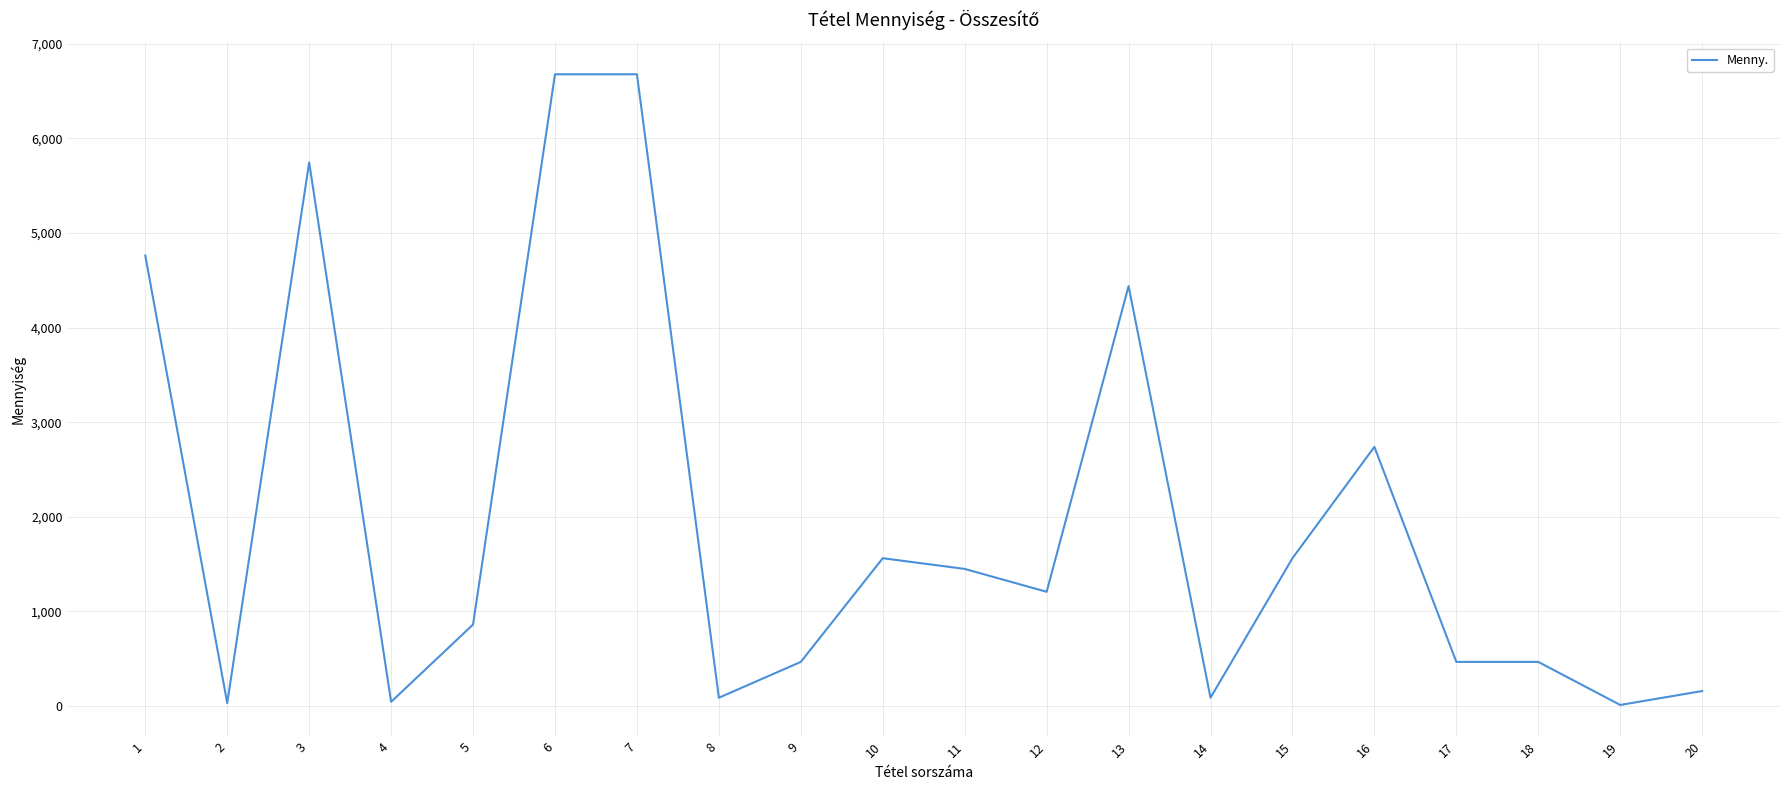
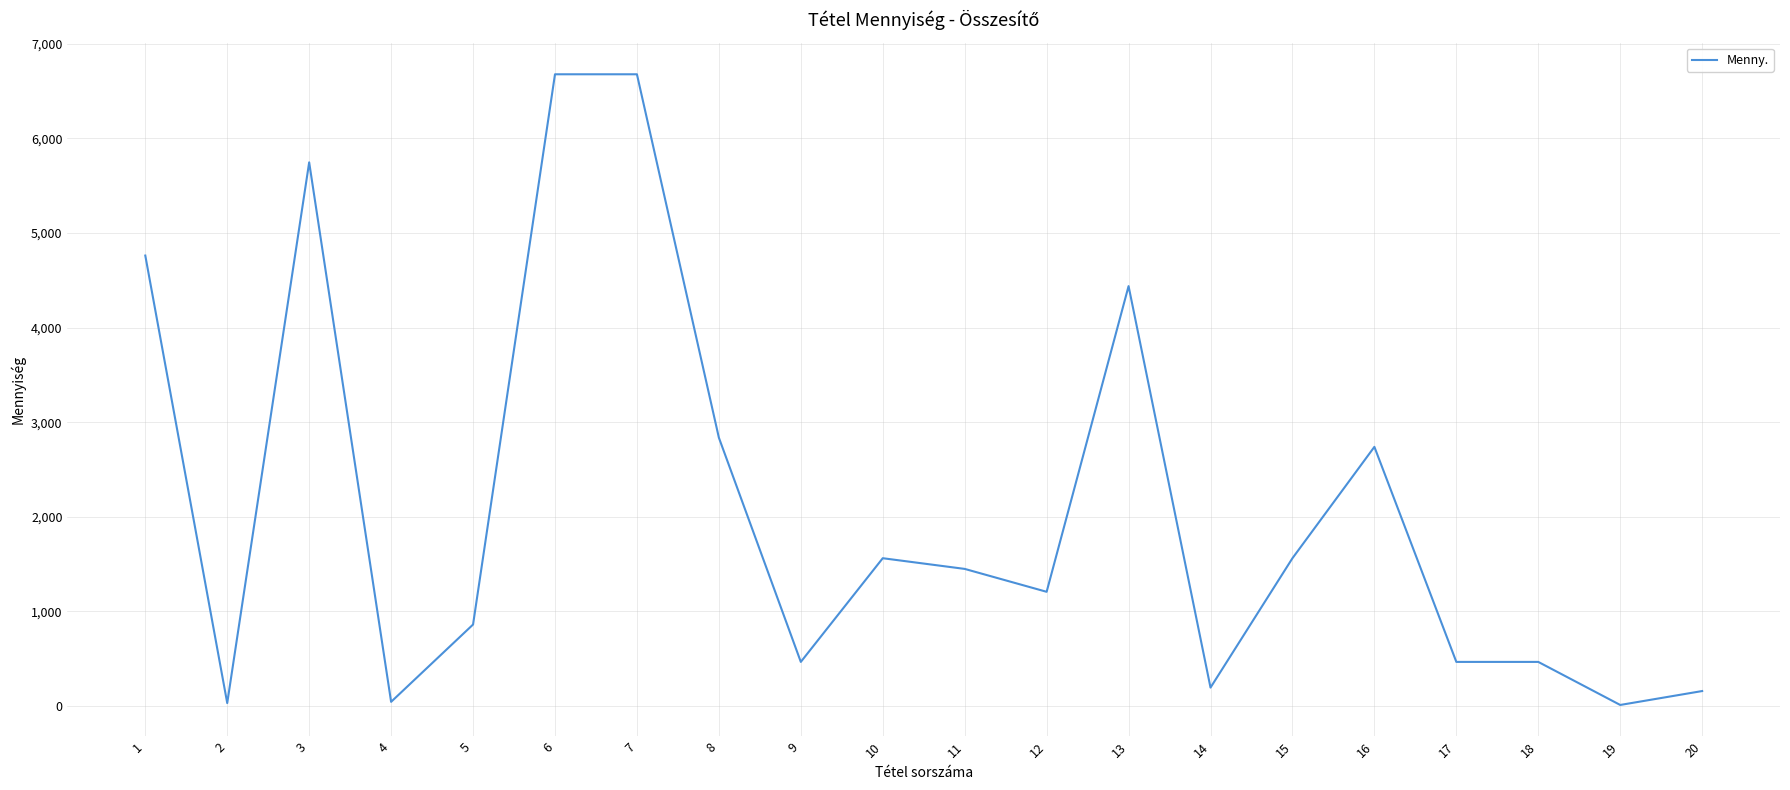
  {
    "1": "4,800",
    "2": "0",
    "3": "5,700",
    "4": "0",
    "5": "900",
    "6": "6,700",
    "7": "6,700",
-   "8": "100",
+   "8": "2,800",
    "9": "500",
    "10": "1,600",
    "11": "1,500",
    "12": "1,200",
    "13": "4,400",
-   "14": "100",
+   "14": "200",
    "15": "1,600",
    "16": "2,700",
    "17": "500",
    "18": "500",
    "19": "0",
    "20": "200"
  }
